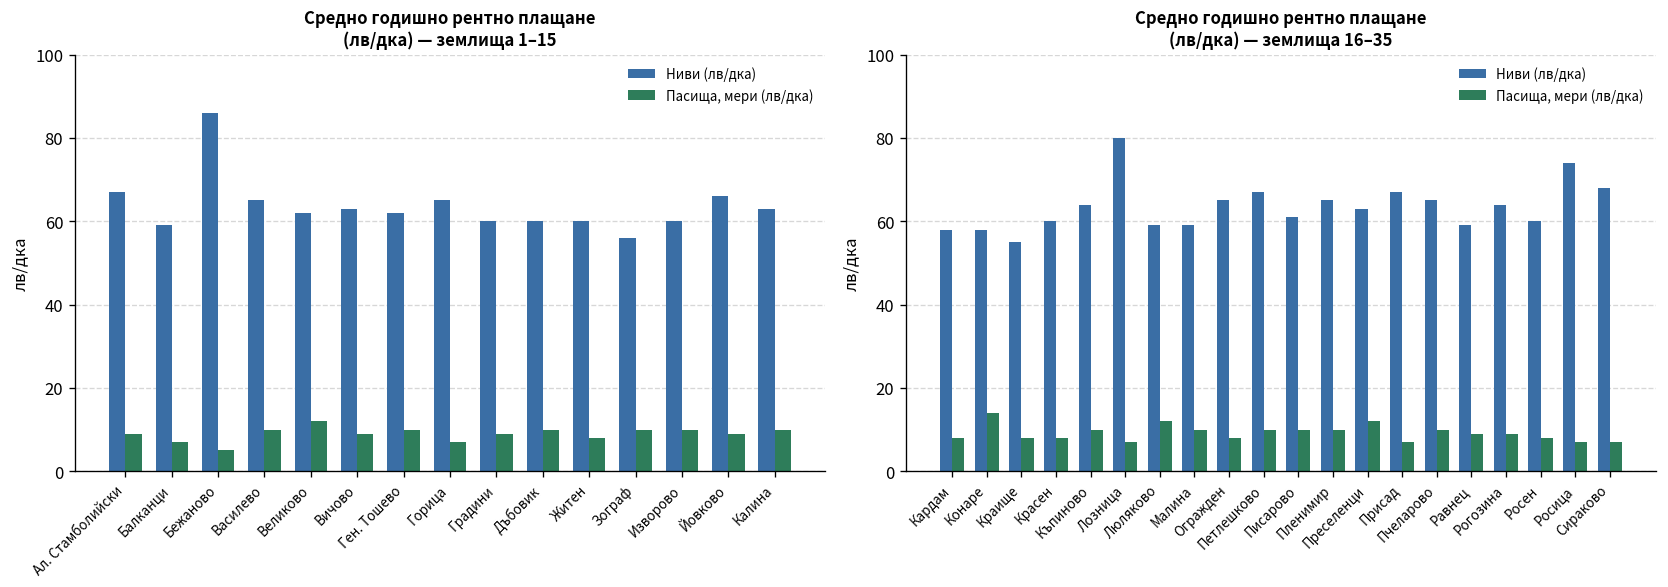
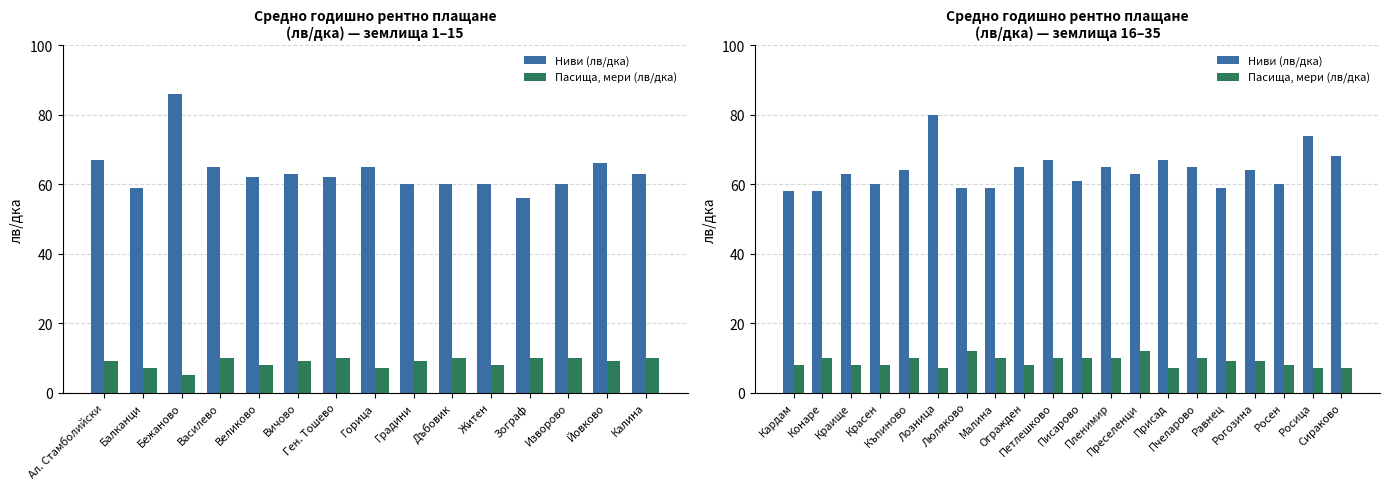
  {
    "Средно годишно рентно плащане (лв/дка) — землища 1–15": {
      "Ниви (лв/дка)": {
        "Ал. Стамболийски": 67,
        "Балканци": 59,
        "Бежаново": 86,
        "Василево": 65,
        "Великово": 62,
        "Вичово": 63,
        "Ген. Тошево": 62,
        "Горица": 65,
        "Градини": 60,
        "Дъбовик": 60,
        "Житен": 60,
        "Зограф": 56,
        "Изворово": 60,
        "Йовково": 66,
        "Калина": 63
      },
      "Пасища, мери (лв/дка)": {
        "Ал. Стамболийски": 9,
        "Балканци": 7,
        "Бежаново": 5,
        "Василево": 10,
-       "Великово": 12,
+       "Великово": 8,
        "Вичово": 9,
        "Ген. Тошево": 10,
        "Горица": 7,
        "Градини": 9,
        "Дъбовик": 10,
        "Житен": 8,
        "Зограф": 10,
        "Изворово": 10,
        "Йовково": 9,
        "Калина": 10
      }
    },
    "Средно годишно рентно плащане (лв/дка) — землища 16–35": {
      "Ниви (лв/дка)": {
        "Кардам": 58,
        "Конаре": 58,
-       "Краище": 55,
+       "Краище": 63,
        "Красен": 60,
        "Къпиново": 64,
        "Лозница": 80,
        "Люляково": 59,
        "Малина": 59,
        "Огражден": 65,
        "Петлешково": 67,
        "Писарово": 61,
        "Пленимир": 65,
        "Преселенци": 63,
        "Присад": 67,
        "Пчеларово": 65,
        "Равнец": 59,
        "Рогозина": 64,
        "Росен": 60,
        "Росица": 74,
        "Сираково": 68
      },
      "Пасища, мери (лв/дка)": {
        "Кардам": 8,
-       "Конаре": 14,
+       "Конаре": 10,
        "Краище": 8,
        "Красен": 8,
        "Къпиново": 10,
        "Лозница": 7,
        "Люляково": 12,
        "Малина": 10,
        "Огражден": 8,
        "Петлешково": 10,
        "Писарово": 10,
        "Пленимир": 10,
        "Преселенци": 12,
        "Присад": 7,
        "Пчеларово": 10,
        "Равнец": 9,
        "Рогозина": 9,
        "Росен": 8,
        "Росица": 7,
        "Сираково": 7
      }
    }
  }
